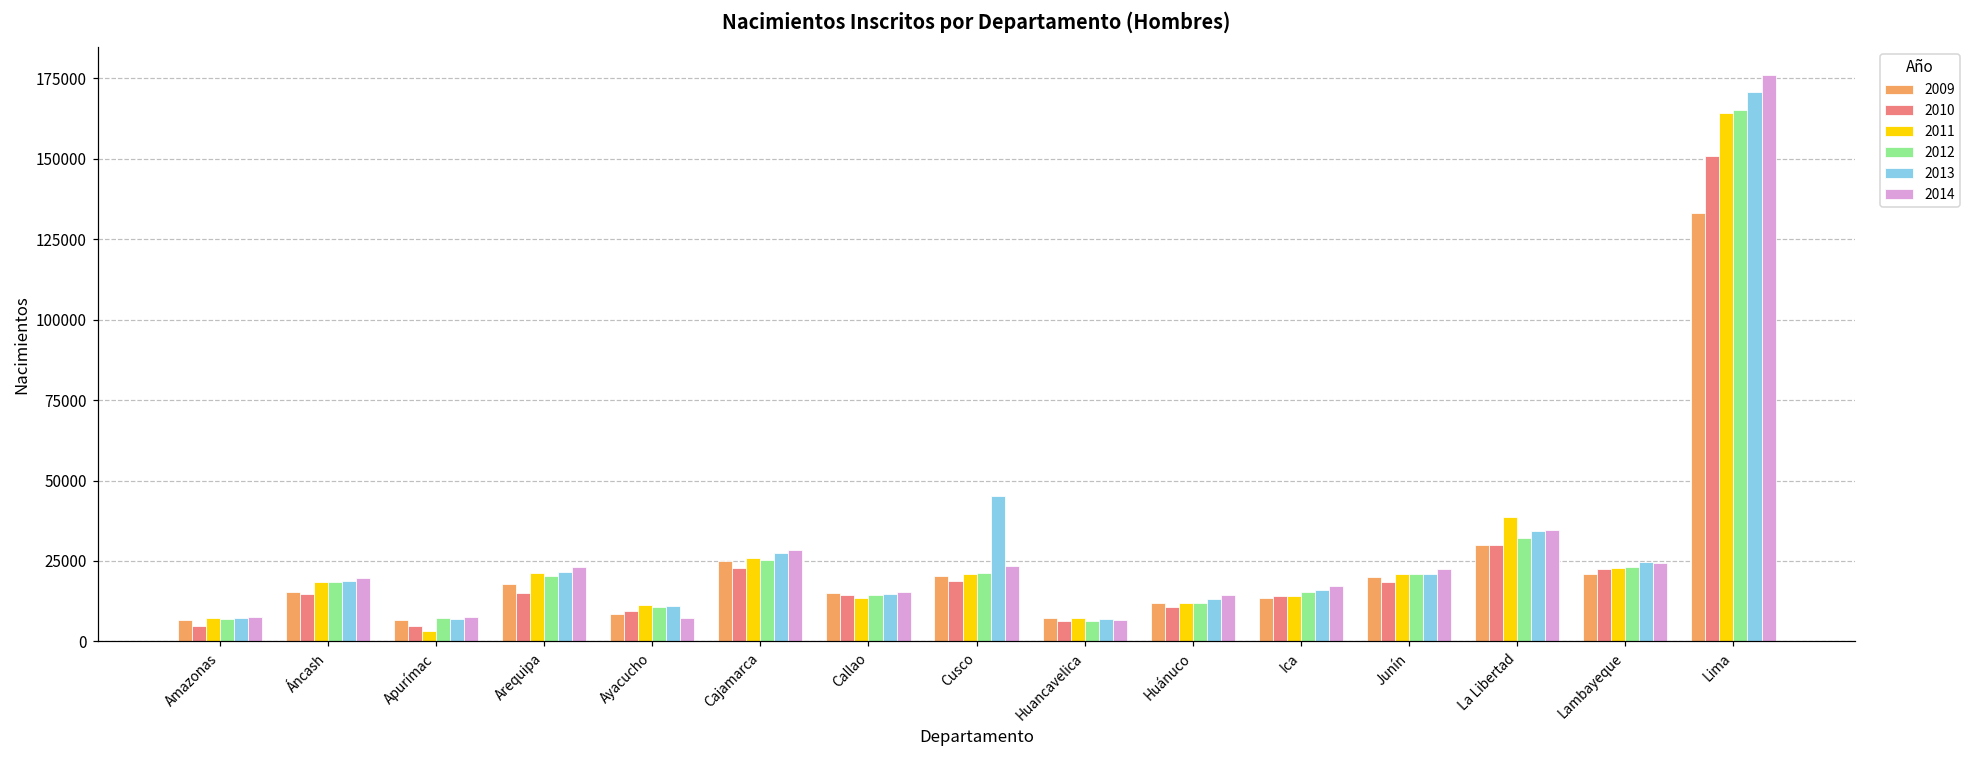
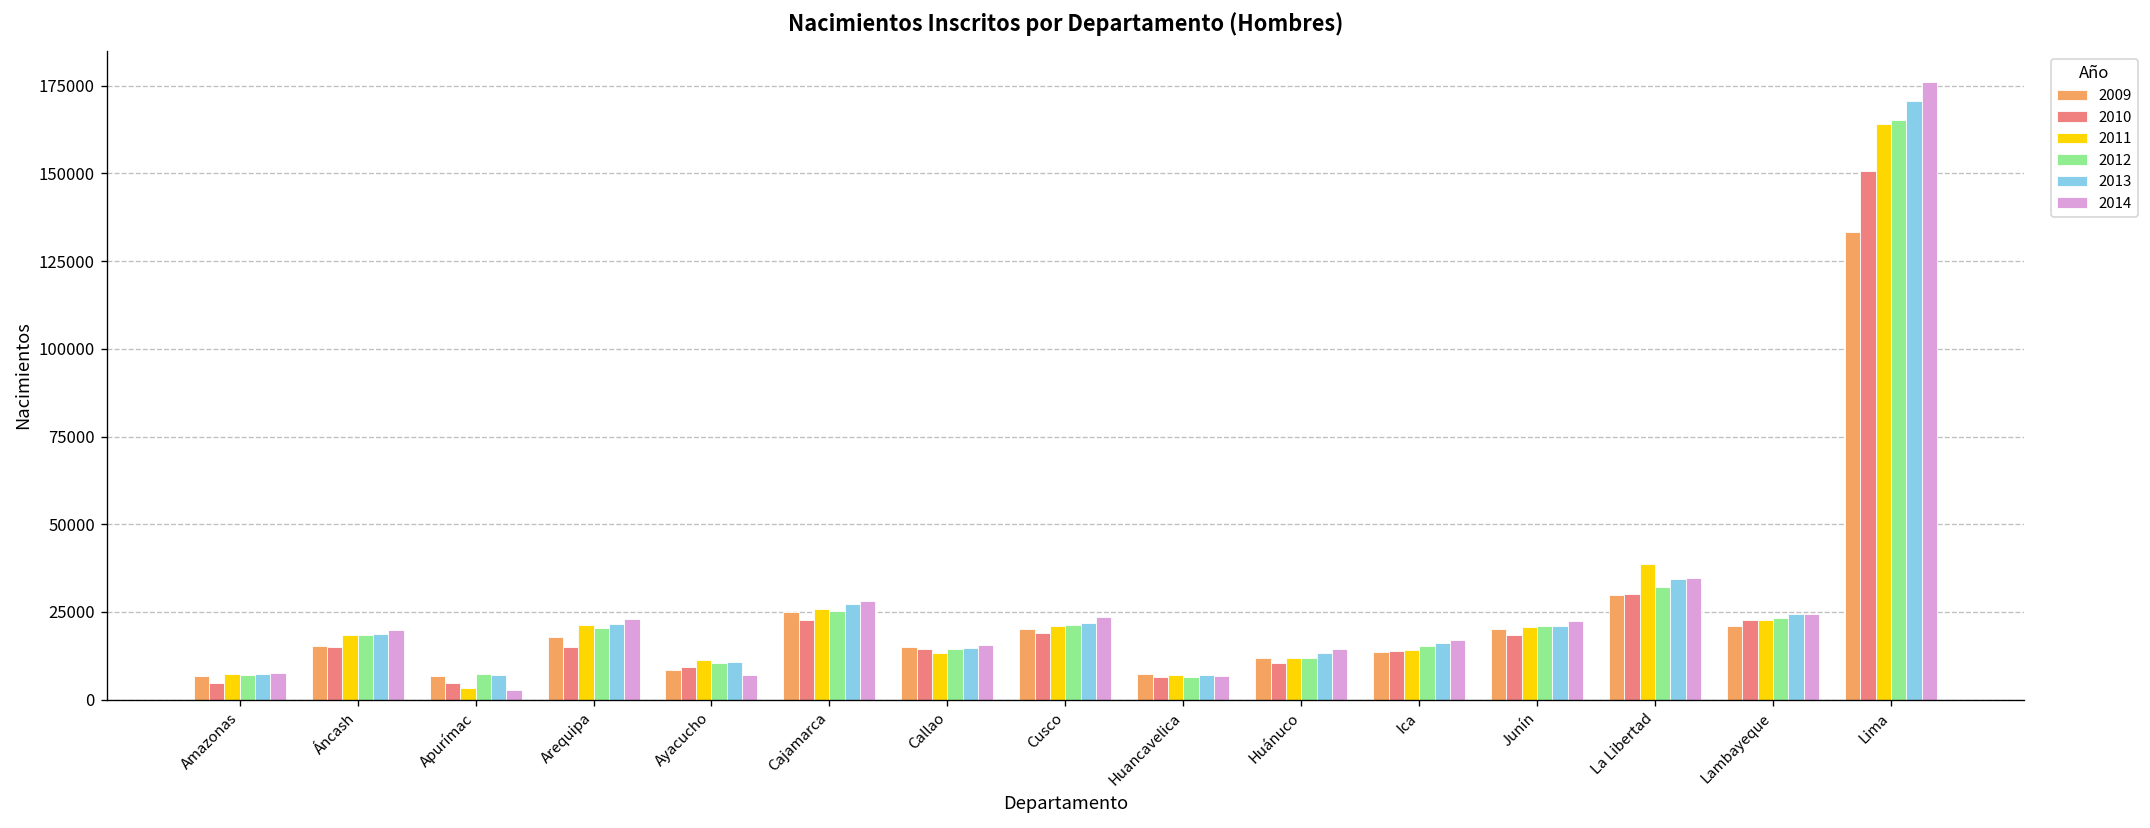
  {
    "2011": {
      "Amazonas": 7000,
      "Áncash": 18000,
      "Apurímac": 3000,
      "Arequipa": 21000,
      "Ayacucho": 11000,
      "Cajamarca": 26000,
      "Callao": 13000,
      "Cusco": 21000,
      "Huancavelica": 7000,
      "Huánuco": 12000,
      "Ica": 14000,
      "Junín": 21000,
      "La Libertad": 39000,
      "Lambayeque": 23000,
      "Lima": 164000
    },
    "2012": {
      "Amazonas": 7000,
      "Áncash": 18000,
      "Apurímac": 7000,
      "Arequipa": 20000,
      "Ayacucho": 11000,
      "Cajamarca": 25000,
      "Callao": 15000,
      "Cusco": 21000,
      "Huancavelica": 6000,
      "Huánuco": 12000,
      "Ica": 15000,
      "Junín": 21000,
      "La Libertad": 32000,
      "Lambayeque": 23000,
      "Lima": 165000
    },
    "2013": {
      "Amazonas": 7000,
      "Áncash": 19000,
      "Apurímac": 7000,
      "Arequipa": 21000,
      "Ayacucho": 11000,
      "Cajamarca": 27000,
      "Callao": 15000,
-     "Cusco": 45000,
+     "Cusco": 22000,
      "Huancavelica": 7000,
      "Huánuco": 13000,
      "Ica": 16000,
      "Junín": 21000,
      "La Libertad": 34000,
      "Lambayeque": 25000,
      "Lima": 171000
    },
    "2014": {
      "Amazonas": 8000,
      "Áncash": 20000,
-     "Apurímac": 8000,
+     "Apurímac": 3000,
      "Arequipa": 23000,
      "Ayacucho": 7000,
      "Cajamarca": 28000,
      "Callao": 15000,
      "Cusco": 24000,
      "Huancavelica": 7000,
      "Huánuco": 14000,
      "Ica": 17000,
      "Junín": 23000,
      "La Libertad": 35000,
      "Lambayeque": 25000,
      "Lima": 176000
    }
  }
